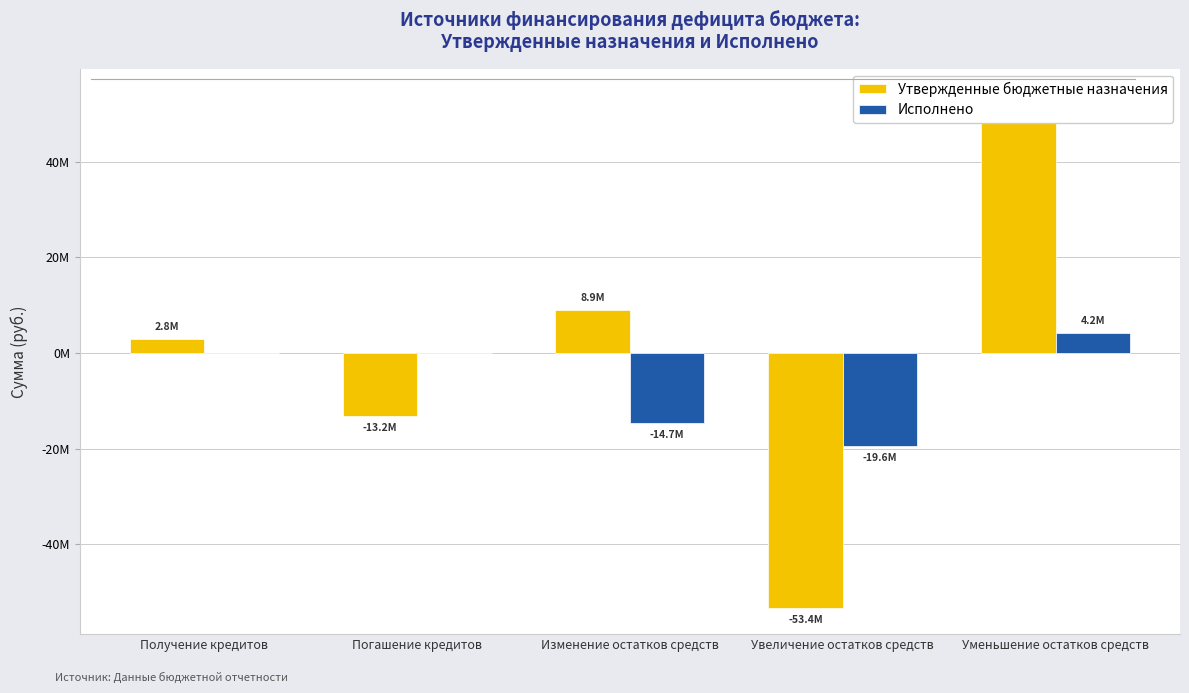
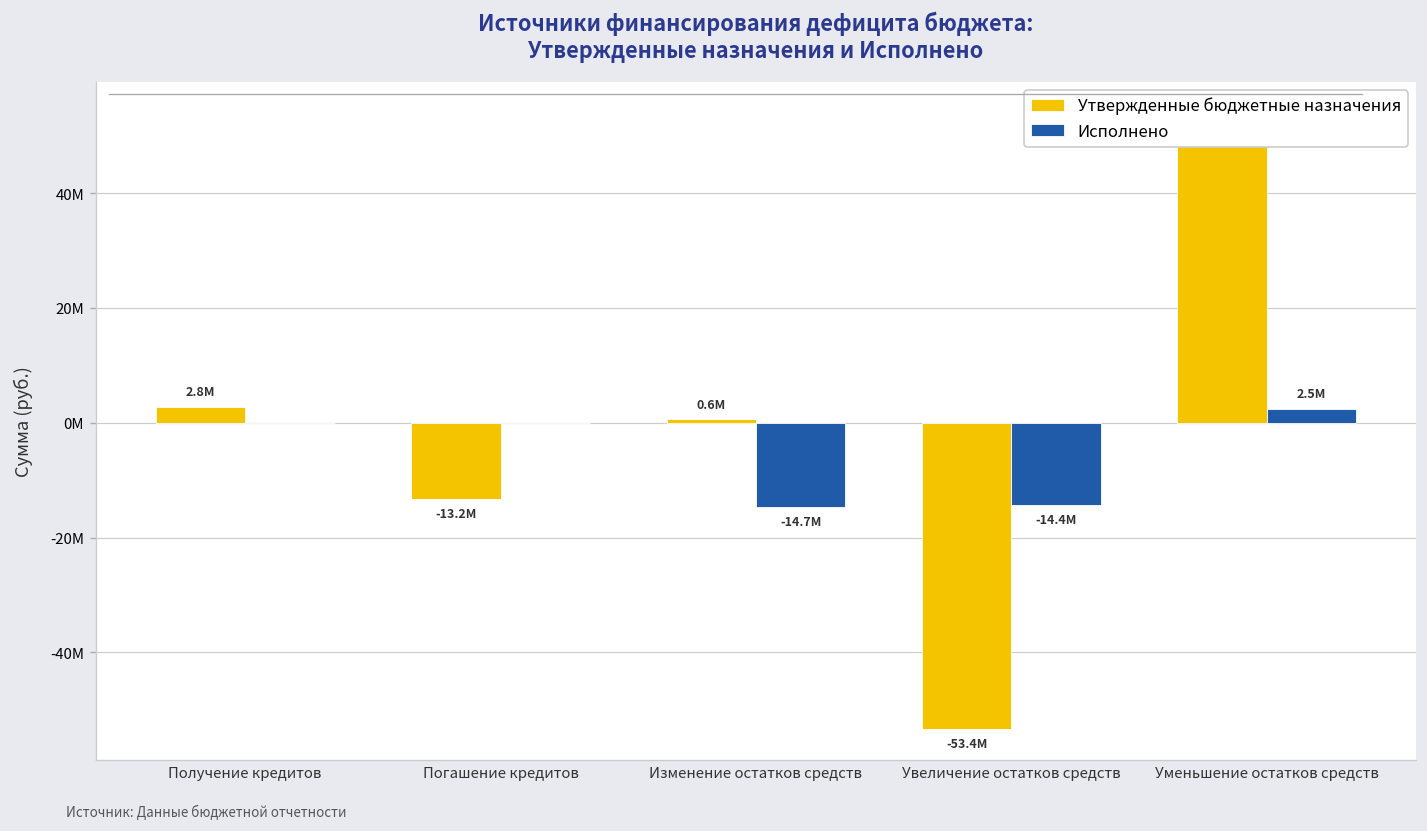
  {
    "Утвержденные бюджетные назначения": {
      "Получение кредитов": "2.8M",
      "Погашение кредитов": "-13.2M",
-     "Изменение остатков средств": "8.9M",
+     "Изменение остатков средств": "0.6M",
      "Увеличение остатков средств": "-53.4M"
    },
    "Исполнено": {
      "Изменение остатков средств": "-14.7M",
-     "Увеличение остатков средств": "-19.6M",
-     "Уменьшение остатков средств": "4.2M"
+     "Увеличение остатков средств": "-14.4M",
+     "Уменьшение остатков средств": "2.5M"
    }
  }
